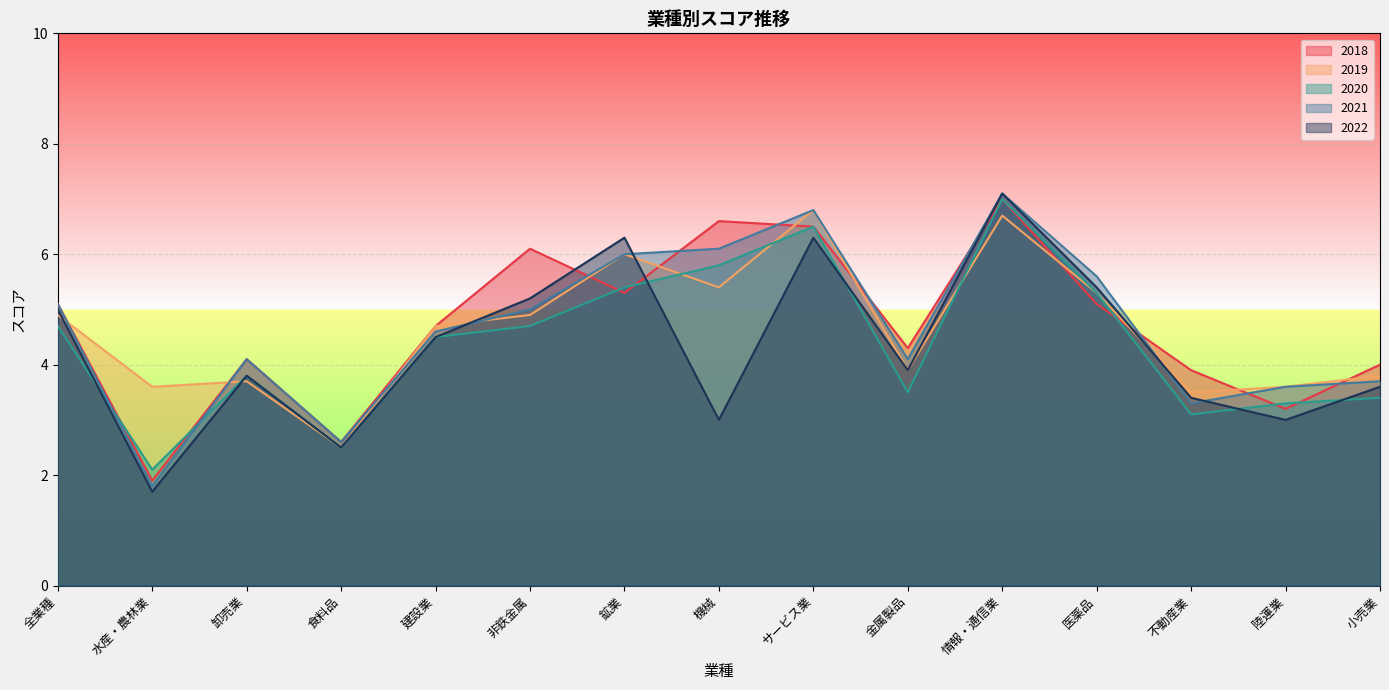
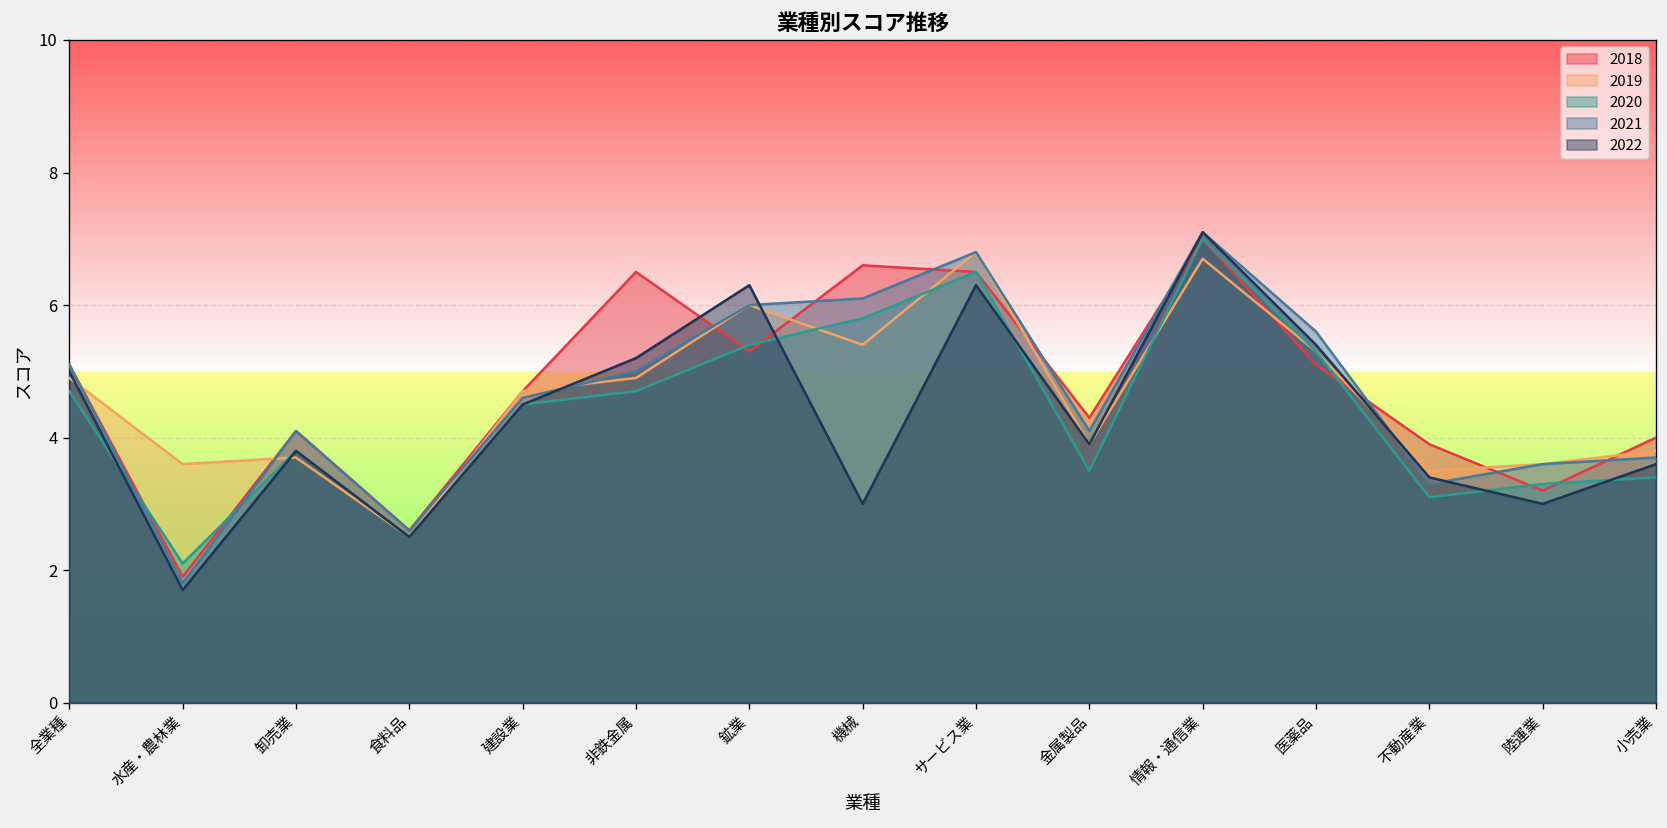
  {
    "2018": {
      "水産・農林業": 1.9,
-     "非鉄金属": 6.1,
+     "非鉄金属": 6.5,
      "鉱業": 5.3,
      "機械": 6.6,
      "金属製品": 4.3,
      "医薬品": 5.1,
      "不動産業": 3.9,
      "陸運業": 3.2,
      "小売業": 4.0
    },
    "2019": {
      "全業種": 4.9,
      "水産・農林業": 3.6,
      "卸売業": 3.7,
      "非鉄金属": 4.9,
      "機械": 5.4,
      "情報・通信業": 6.7,
      "不動産業": 3.5,
      "小売業": 3.8
    },
    "2022": {
      "全業種": 5.0,
      "水産・農林業": 1.7,
      "非鉄金属": 5.2,
      "鉱業": 6.3,
      "機械": 3.0,
      "サービス業": 6.3,
      "医薬品": 5.4,
      "不動産業": 3.4,
      "陸運業": 3.0,
      "小売業": 3.6
    }
  }
